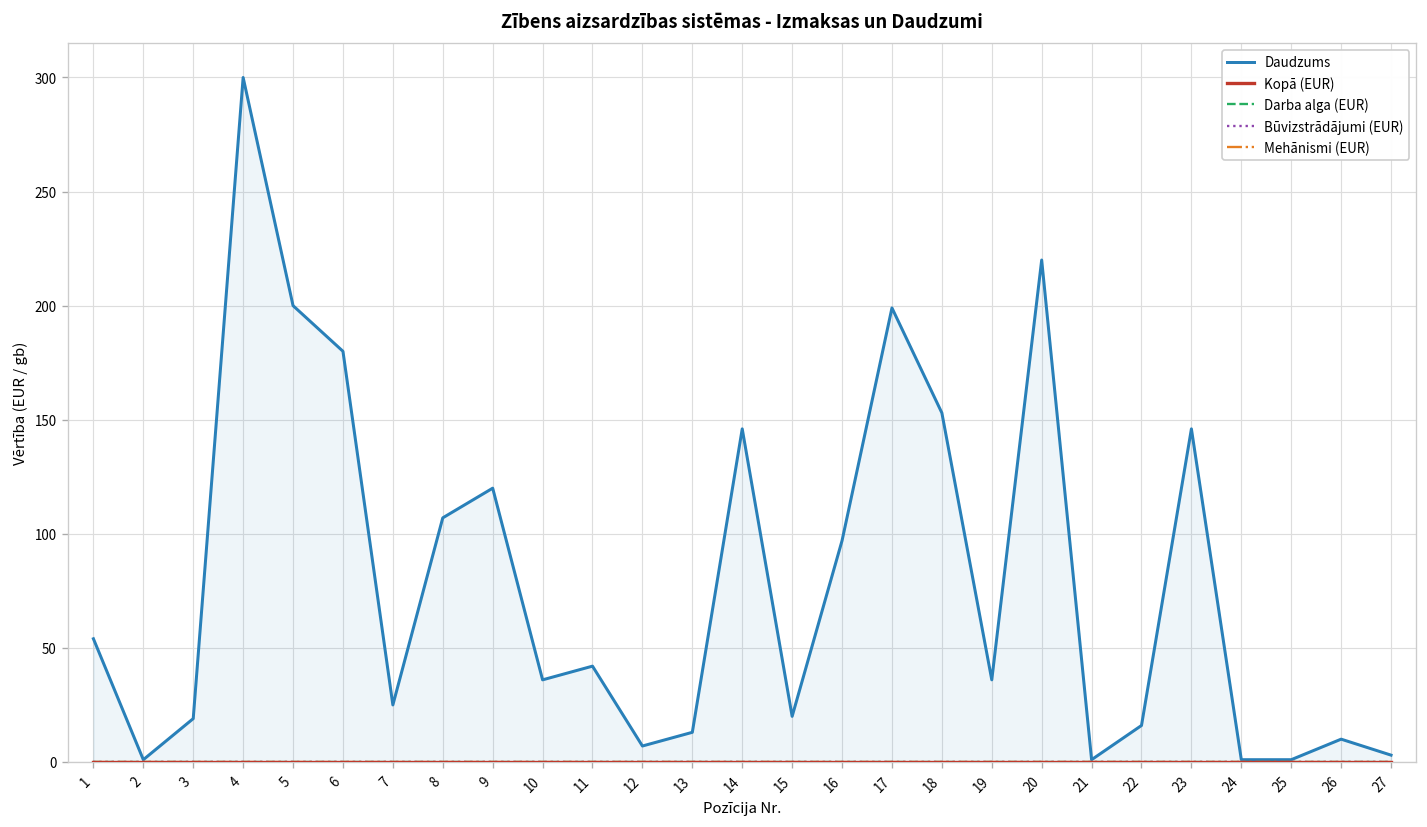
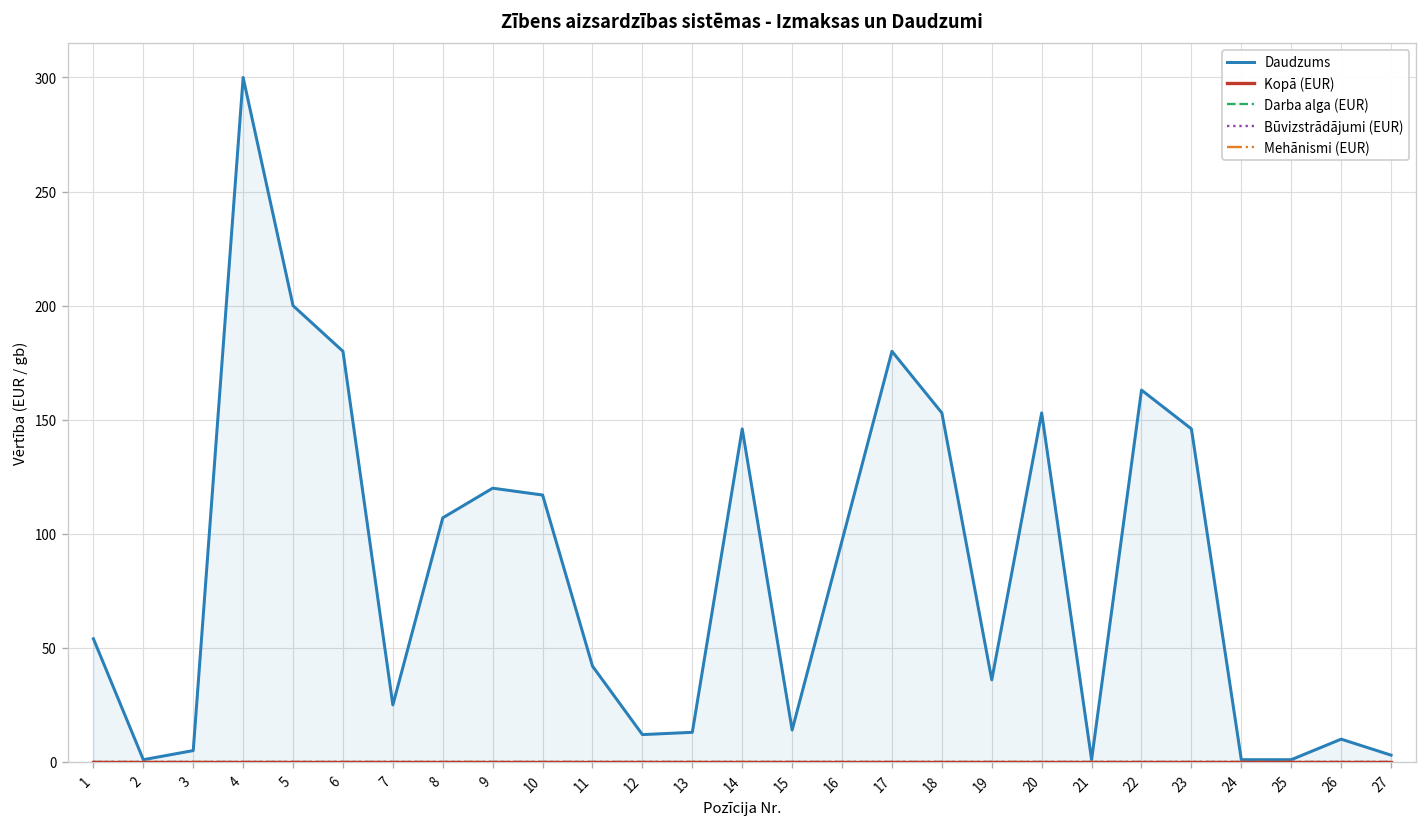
  {
    "Daudzums": {
      "1": 54,
-     "3": 19,
+     "3": 5,
      "4": 300,
      "5": 200,
      "6": 180,
      "7": 25,
      "8": 107,
      "9": 120,
-     "10": 36,
+     "10": 117,
      "11": 42,
-     "12": 7,
+     "12": 12,
      "13": 13,
      "14": 146,
-     "15": 20,
+     "15": 14,
      "16": 97,
-     "17": 199,
+     "17": 180,
      "18": 153,
      "19": 36,
-     "20": 220,
-     "22": 16,
+     "20": 153,
+     "22": 163,
      "23": 146,
      "26": 10,
      "27": 3
    },
    "Mehānismi (EUR)": {
      "1": 0,
      "3": 0,
      "4": 0,
      "5": 0,
      "6": 0,
      "7": 0,
      "8": 0,
      "9": 0,
      "10": 0,
      "11": 0,
      "12": 0,
      "13": 0,
      "14": 0,
      "15": 0,
      "16": 0,
      "17": 0,
      "18": 0,
      "19": 0,
      "20": 0,
      "22": 0,
      "23": 0,
      "26": 0,
      "27": 0
    }
  }
